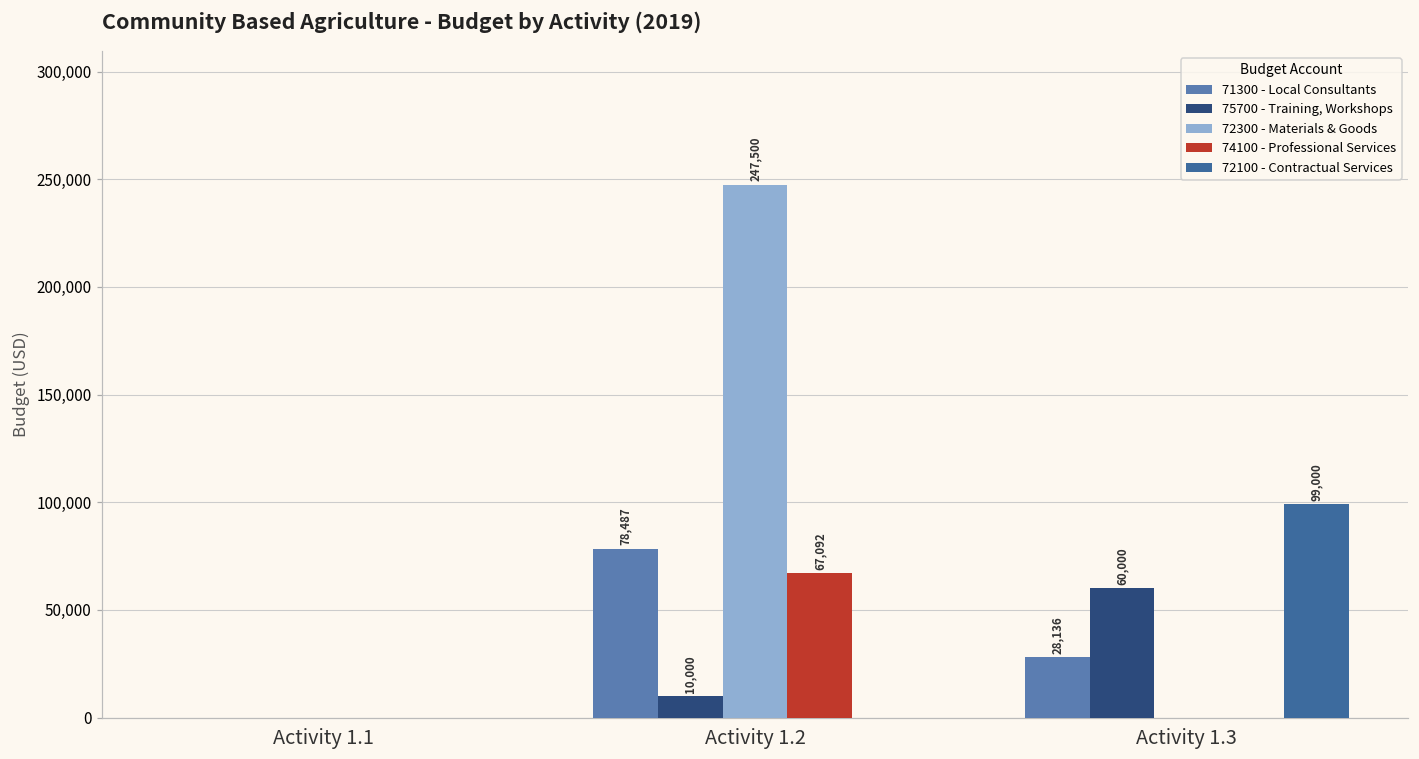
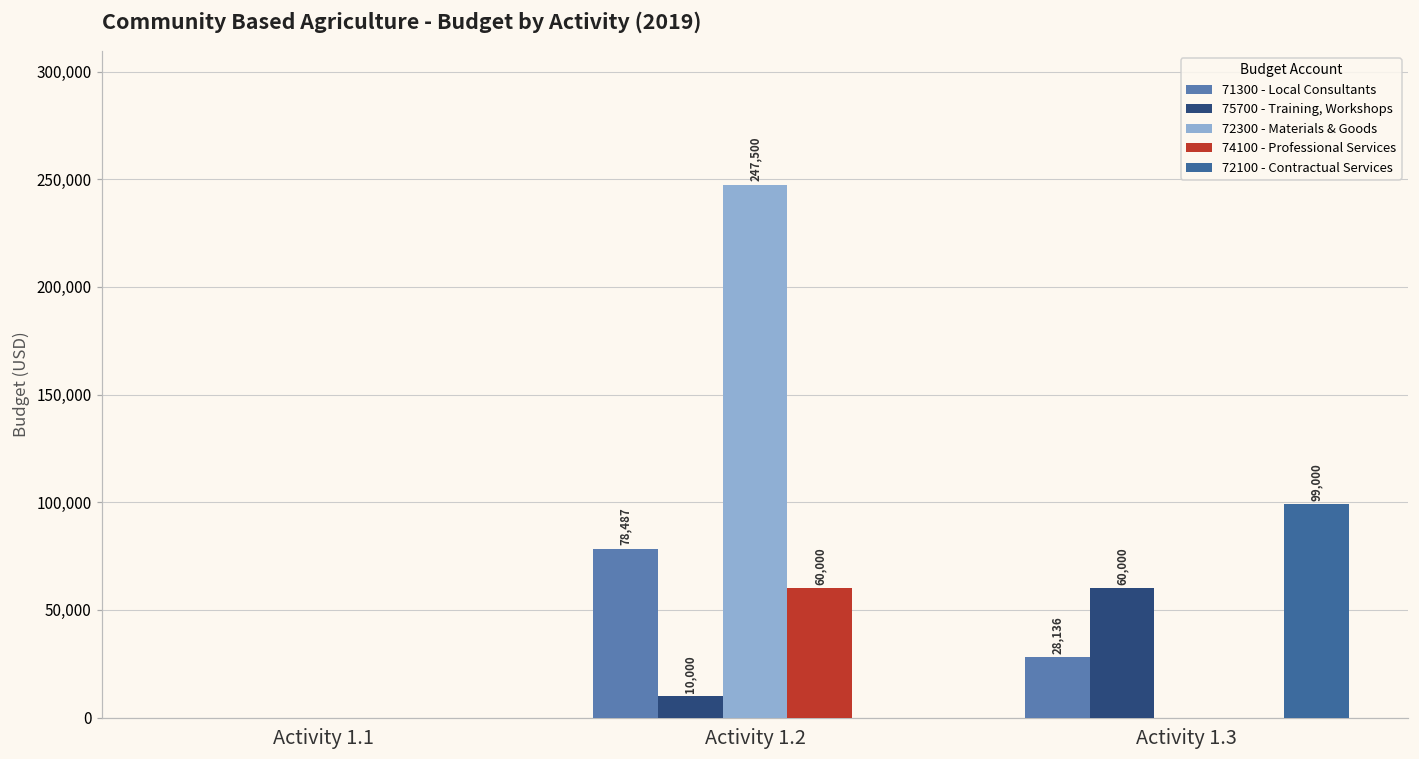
  {
    "72300 - Materials & Goods": {
      "Activity 1.2": "247,500"
    },
    "74100 - Professional Services": {
-     "Activity 1.2": "67,092"
+     "Activity 1.2": "60,000"
    }
  }
